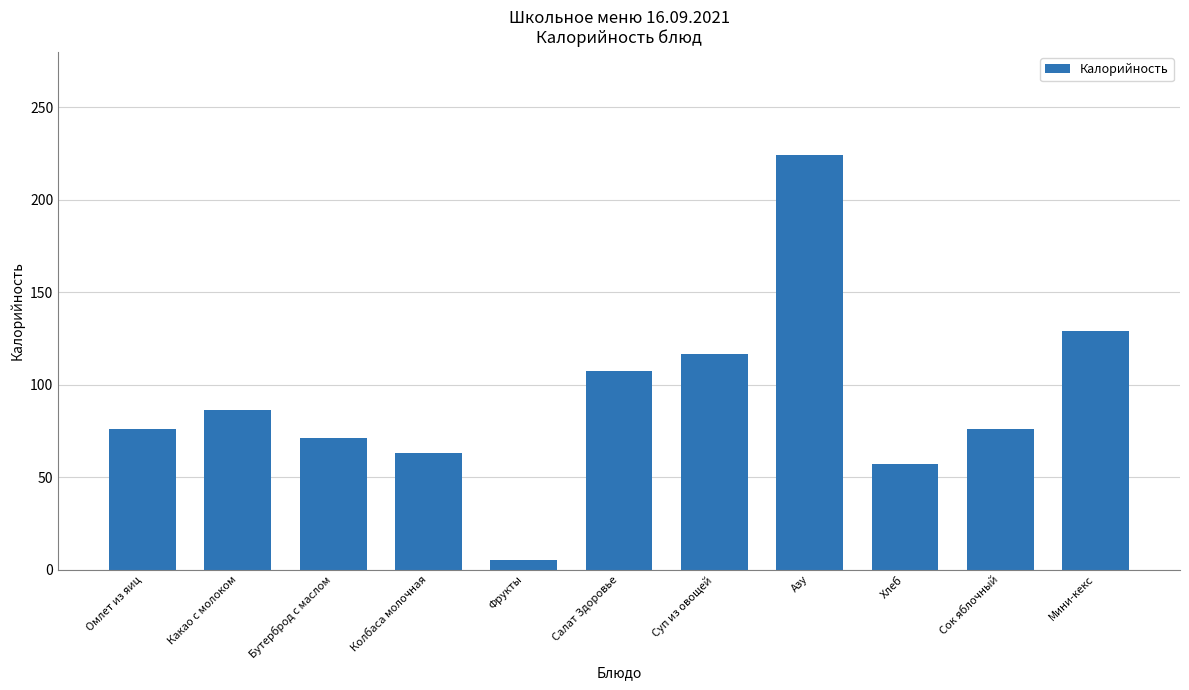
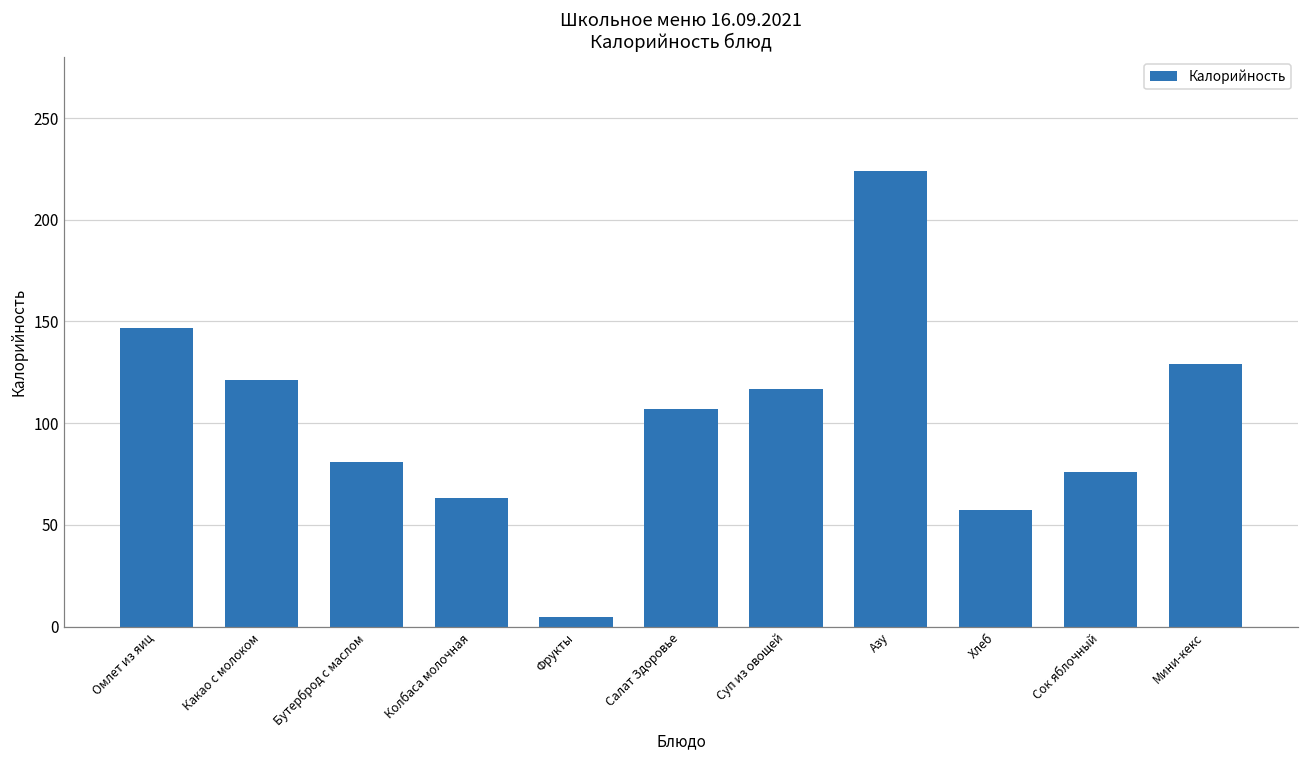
  {
-   "Омлет из яиц": 76,
-   "Какао с молоком": 87,
-   "Бутерброд с маслом": 71,
+   "Омлет из яиц": 147,
+   "Какао с молоком": 121,
+   "Бутерброд с маслом": 81,
    "Колбаса молочная": 63,
    "Фрукты": 5,
    "Салат Здоровье": 107,
    "Суп из овощей": 117,
    "Азу": 224,
    "Хлеб": 57,
    "Сок яблочный": 76,
    "Мини-кекс": 129
  }
